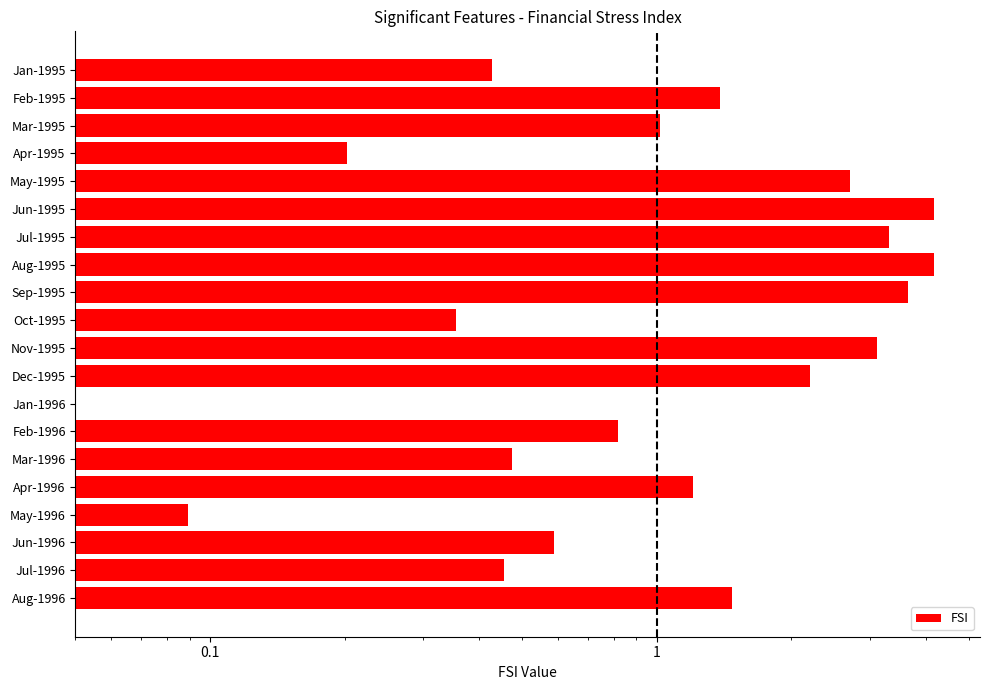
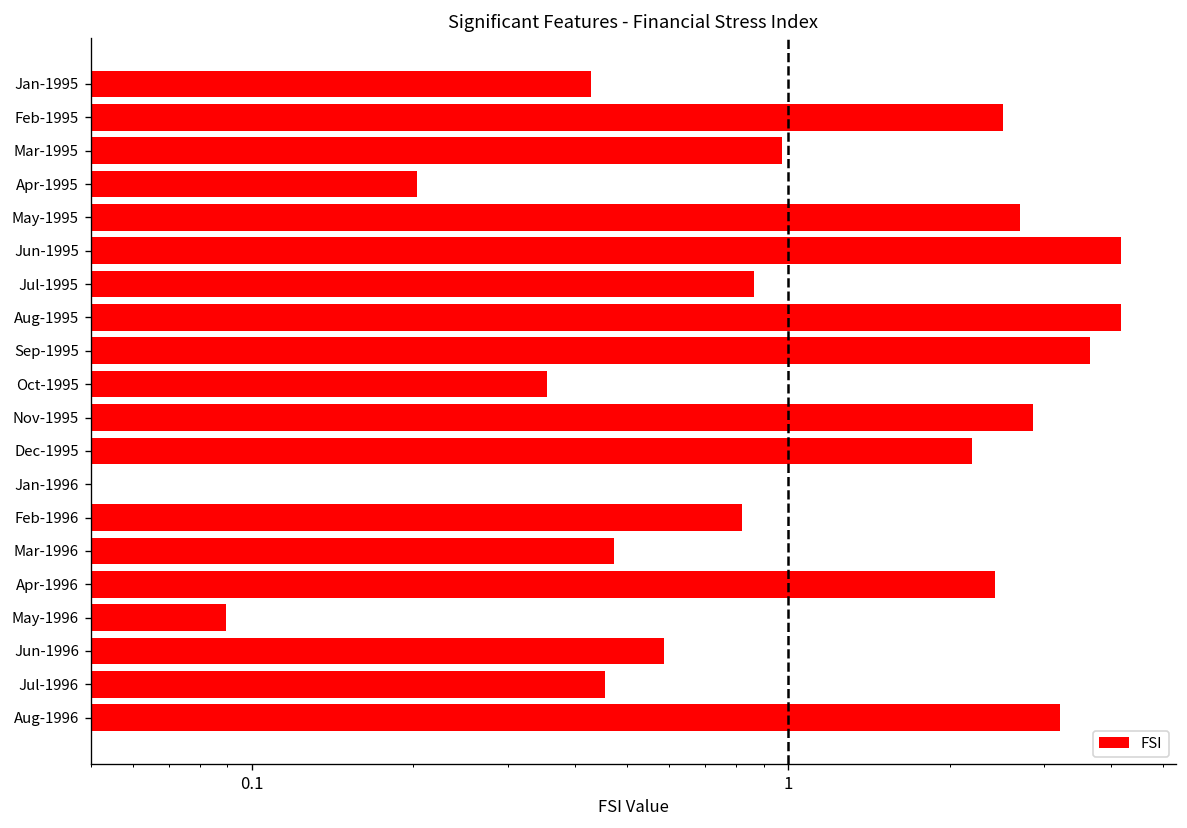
  {
    "Jan-1995": 0.43,
-   "Feb-1995": 1.38,
-   "Mar-1995": 1.02,
+   "Feb-1995": 2.5,
+   "Mar-1995": 0.97,
    "Apr-1995": 0.20,
    "May-1995": 2.7,
    "Jun-1995": 4.2,
-   "Jul-1995": 3.3,
+   "Jul-1995": 0.86,
    "Aug-1995": 4.2,
    "Sep-1995": 3.7,
    "Oct-1995": 0.36,
-   "Nov-1995": 3.1,
+   "Nov-1995": 2.9,
    "Dec-1995": 2.2,
    "Feb-1996": 0.82,
    "Mar-1996": 0.47,
-   "Apr-1996": 1.20,
+   "Apr-1996": 2.4,
    "May-1996": 0.09,
    "Jun-1996": 0.59,
    "Jul-1996": 0.46,
-   "Aug-1996": 1.48
+   "Aug-1996": 3.2
  }
